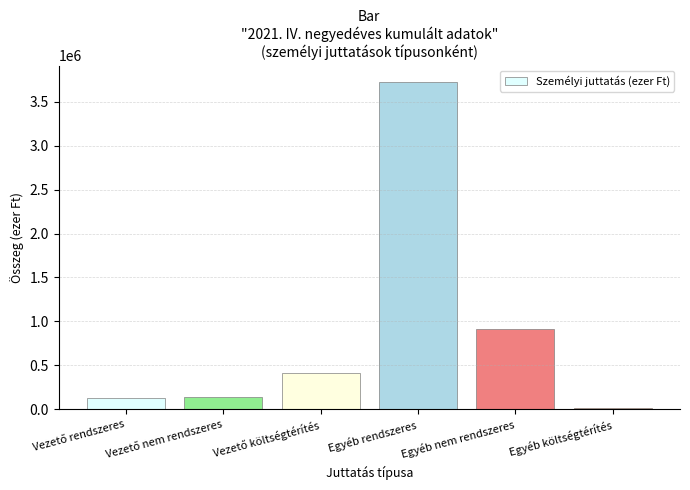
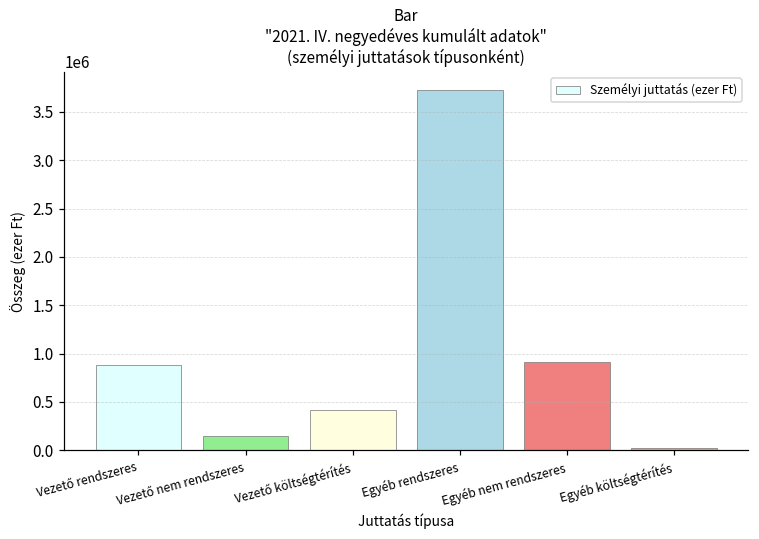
  {
-   "Vezető rendszeres": 100000,
+   "Vezető rendszeres": 900000,
    "Vezető nem rendszeres": 100000,
    "Vezető költségtérítés": 400000,
    "Egyéb rendszeres": 3700000,
    "Egyéb nem rendszeres": 900000
  }
